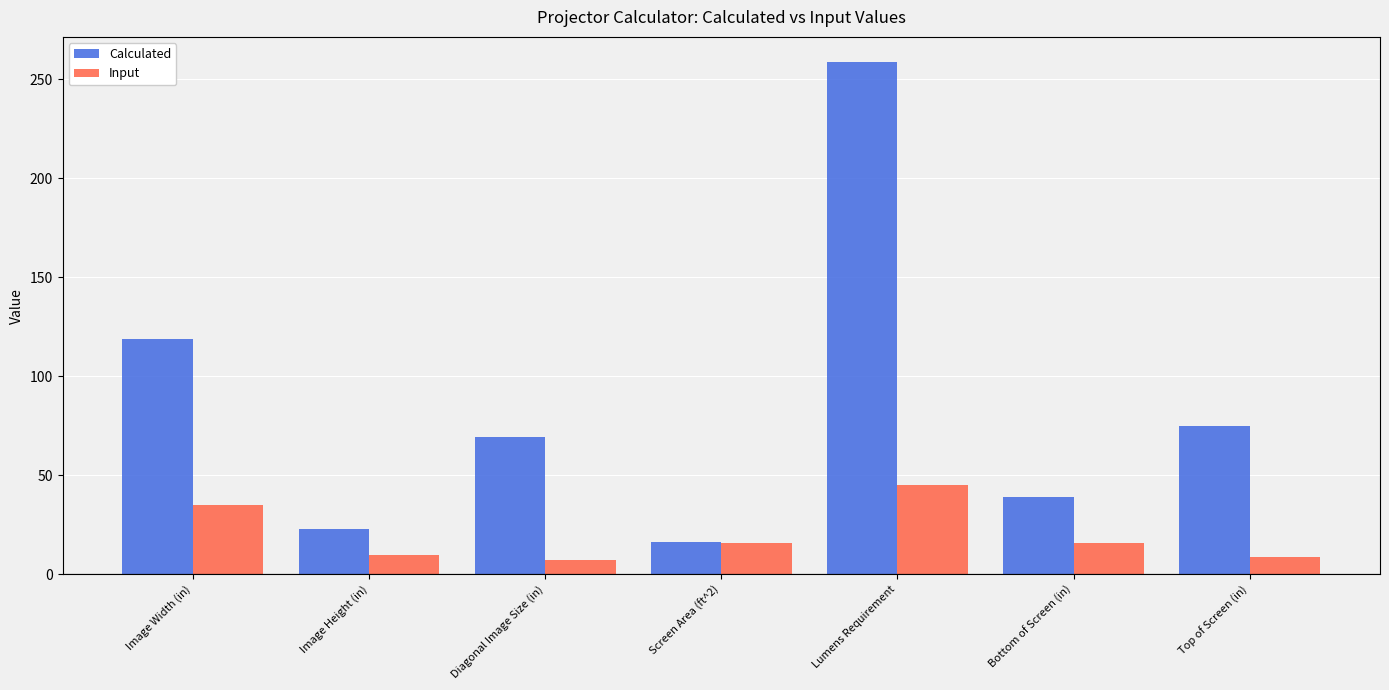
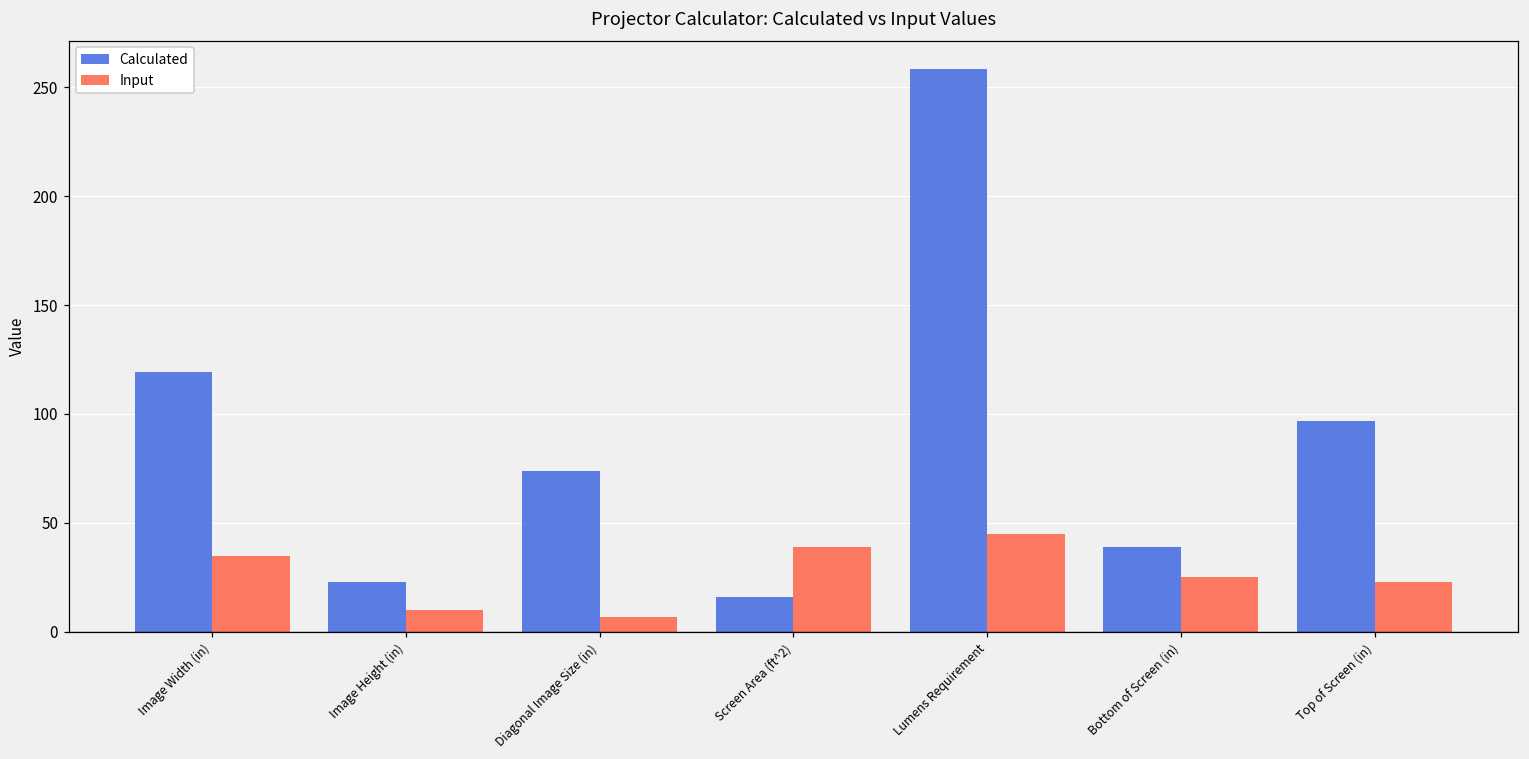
  {
    "Calculated": {
      "Image Width (in)": 119,
      "Image Height (in)": 23,
-     "Diagonal Image Size (in)": 69,
+     "Diagonal Image Size (in)": 74,
      "Screen Area (ft^2)": 16,
      "Lumens Requirement": 258,
      "Bottom of Screen (in)": 39,
-     "Top of Screen (in)": 75
+     "Top of Screen (in)": 97
    },
    "Input": {
      "Image Width (in)": 35,
      "Image Height (in)": 10,
      "Diagonal Image Size (in)": 7,
-     "Screen Area (ft^2)": 16,
+     "Screen Area (ft^2)": 39,
      "Lumens Requirement": 45,
-     "Bottom of Screen (in)": 16,
-     "Top of Screen (in)": 9
+     "Bottom of Screen (in)": 25,
+     "Top of Screen (in)": 23
    }
  }
